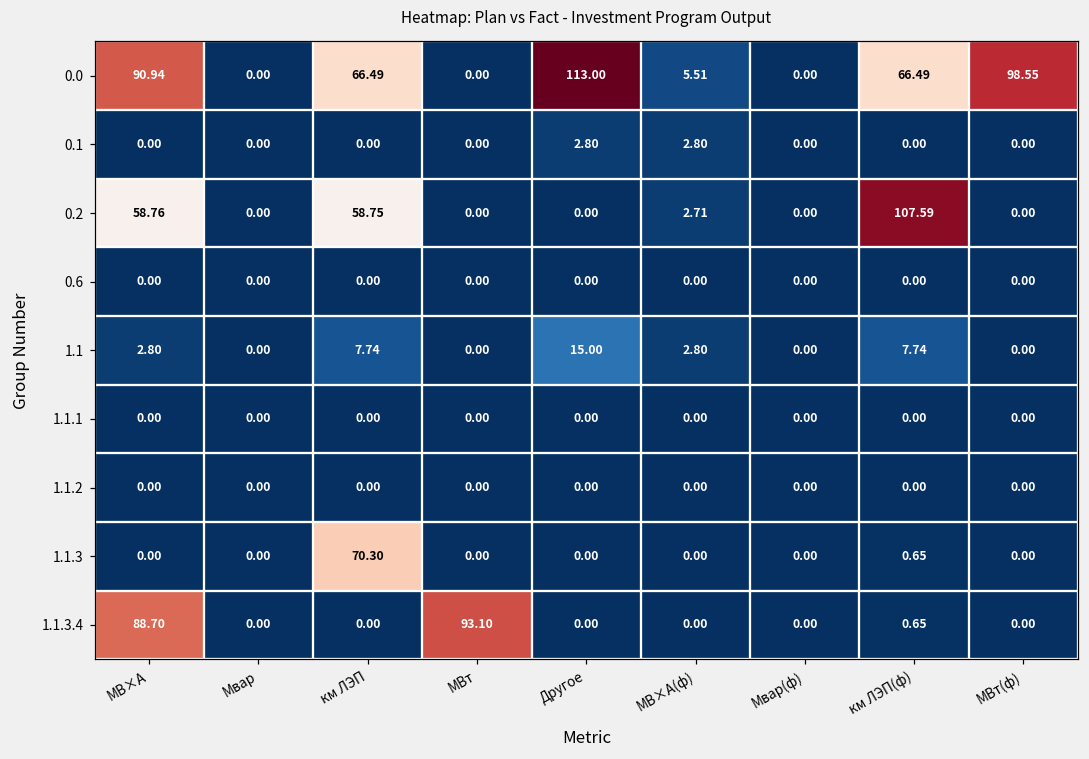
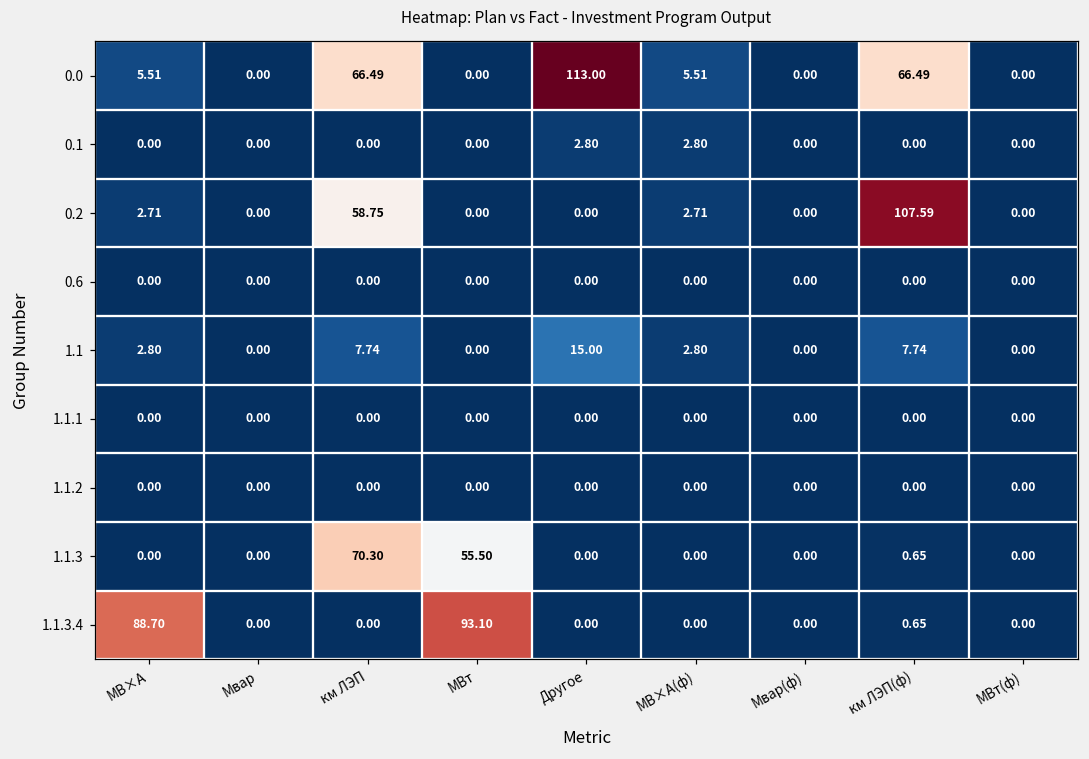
  {
    "0.0": {
-     "МВ×А": 90.94,
+     "МВ×А": 5.51,
      "Мвар": 0.00,
      "км ЛЭП": 66.49,
      "МВт": 0.00,
      "Другое": 113.00,
      "МВ×А(ф)": 5.51,
      "Мвар(ф)": 0.00,
      "км ЛЭП(ф)": 66.49,
-     "МВт(ф)": 98.55
+     "МВт(ф)": 0.00
    },
    "0.1": {
      "МВ×А": 0.00,
      "Мвар": 0.00,
      "км ЛЭП": 0.00,
      "МВт": 0.00,
      "Другое": 2.80,
      "МВ×А(ф)": 2.80,
      "Мвар(ф)": 0.00,
      "км ЛЭП(ф)": 0.00,
      "МВт(ф)": 0.00
    },
    "0.2": {
-     "МВ×А": 58.76,
+     "МВ×А": 2.71,
      "Мвар": 0.00,
      "км ЛЭП": 58.75,
      "МВт": 0.00,
      "Другое": 0.00,
      "МВ×А(ф)": 2.71,
      "Мвар(ф)": 0.00,
      "км ЛЭП(ф)": 107.59,
      "МВт(ф)": 0.00
    },
    "0.6": {
      "МВ×А": 0.00,
      "Мвар": 0.00,
      "км ЛЭП": 0.00,
      "МВт": 0.00,
      "Другое": 0.00,
      "МВ×А(ф)": 0.00,
      "Мвар(ф)": 0.00,
      "км ЛЭП(ф)": 0.00,
      "МВт(ф)": 0.00
    },
    "1.1": {
      "МВ×А": 2.80,
      "Мвар": 0.00,
      "км ЛЭП": 7.74,
      "МВт": 0.00,
      "Другое": 15.00,
      "МВ×А(ф)": 2.80,
      "Мвар(ф)": 0.00,
      "км ЛЭП(ф)": 7.74,
      "МВт(ф)": 0.00
    },
    "1.1.1": {
      "МВ×А": 0.00,
      "Мвар": 0.00,
      "км ЛЭП": 0.00,
      "МВт": 0.00,
      "Другое": 0.00,
      "МВ×А(ф)": 0.00,
      "Мвар(ф)": 0.00,
      "км ЛЭП(ф)": 0.00,
      "МВт(ф)": 0.00
    },
    "1.1.2": {
      "МВ×А": 0.00,
      "Мвар": 0.00,
      "км ЛЭП": 0.00,
      "МВт": 0.00,
      "Другое": 0.00,
      "МВ×А(ф)": 0.00,
      "Мвар(ф)": 0.00,
      "км ЛЭП(ф)": 0.00,
      "МВт(ф)": 0.00
    },
    "1.1.3": {
      "МВ×А": 0.00,
      "Мвар": 0.00,
      "км ЛЭП": 70.30,
-     "МВт": 0.00,
+     "МВт": 55.50,
      "Другое": 0.00,
      "МВ×А(ф)": 0.00,
      "Мвар(ф)": 0.00,
      "км ЛЭП(ф)": 0.65,
      "МВт(ф)": 0.00
    },
    "1.1.3.4": {
      "МВ×А": 88.70,
      "Мвар": 0.00,
      "км ЛЭП": 0.00,
      "МВт": 93.10,
      "Другое": 0.00,
      "МВ×А(ф)": 0.00,
      "Мвар(ф)": 0.00,
      "км ЛЭП(ф)": 0.65,
      "МВт(ф)": 0.00
    }
  }
